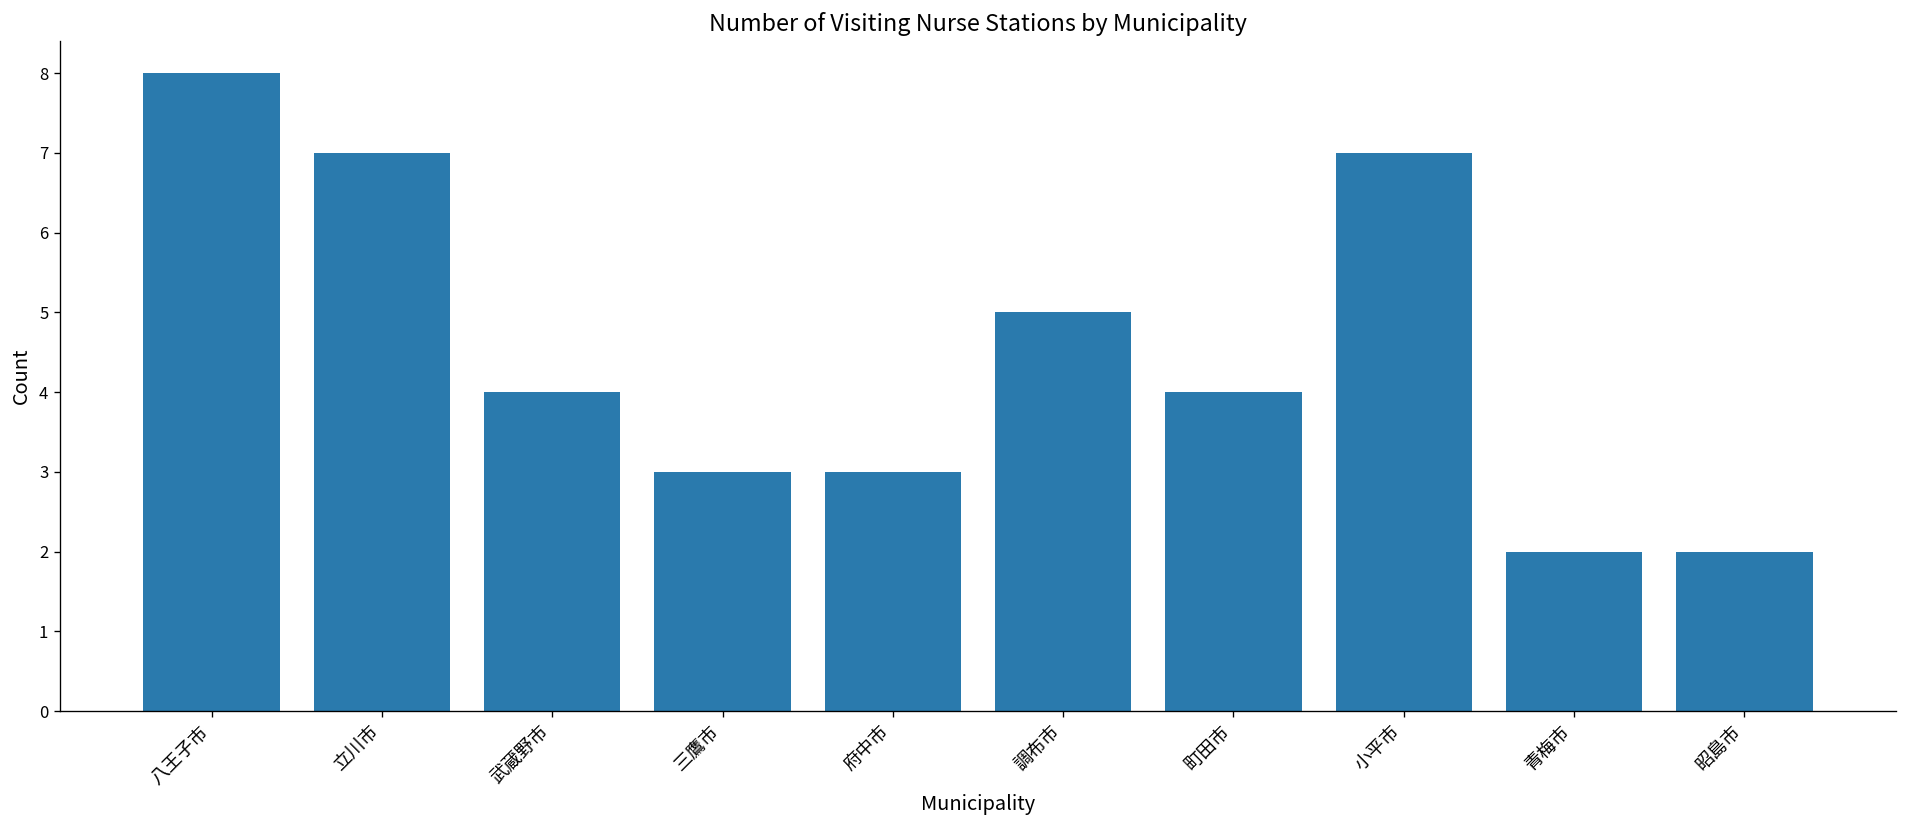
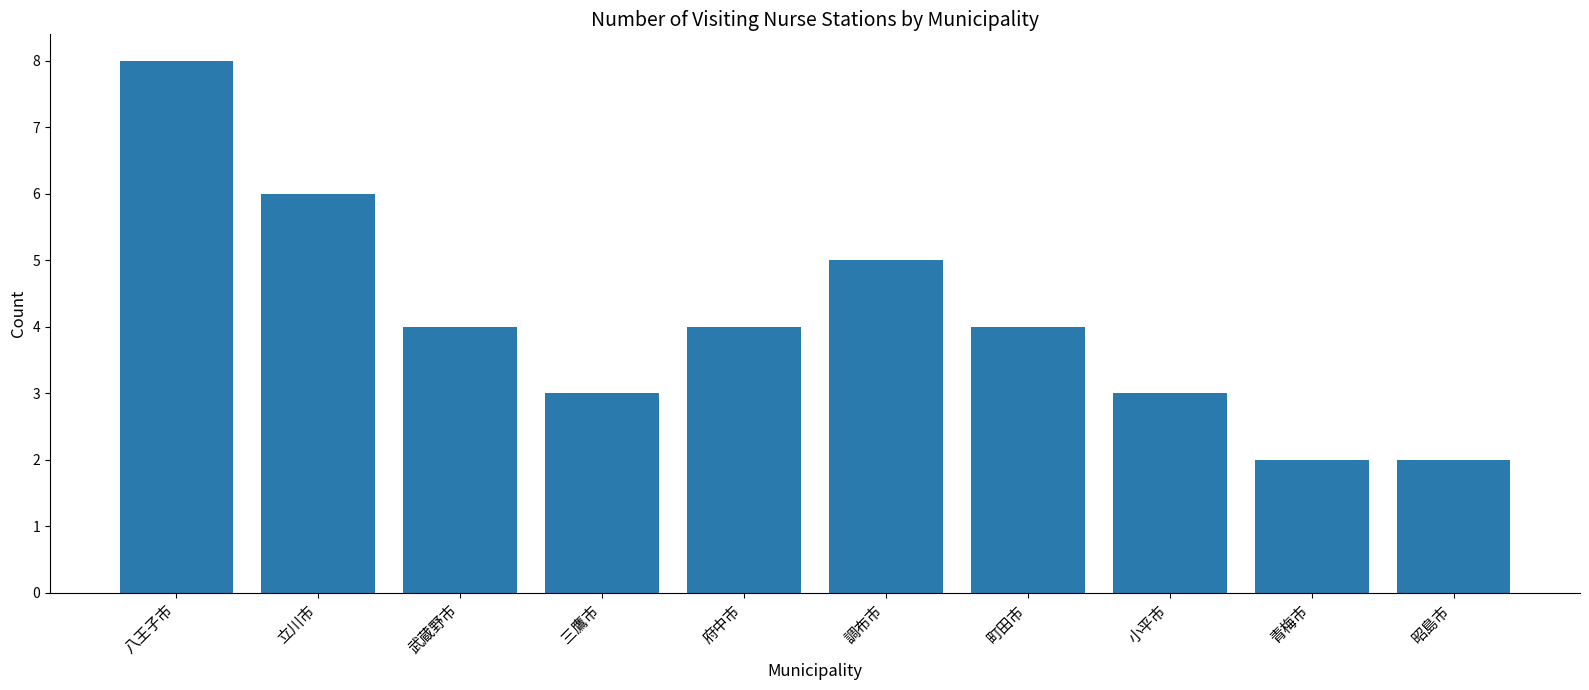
  {
    "八王子市": 8,
-   "立川市": 7,
+   "立川市": 6,
    "武蔵野市": 4,
    "三鷹市": 3,
-   "府中市": 3,
+   "府中市": 4,
    "調布市": 5,
    "町田市": 4,
-   "小平市": 7,
+   "小平市": 3,
    "青梅市": 2,
    "昭島市": 2
  }
